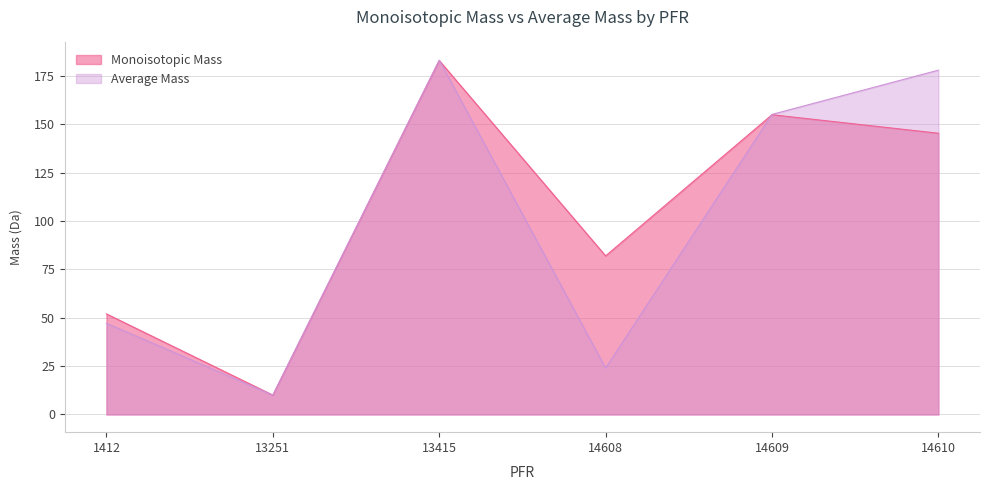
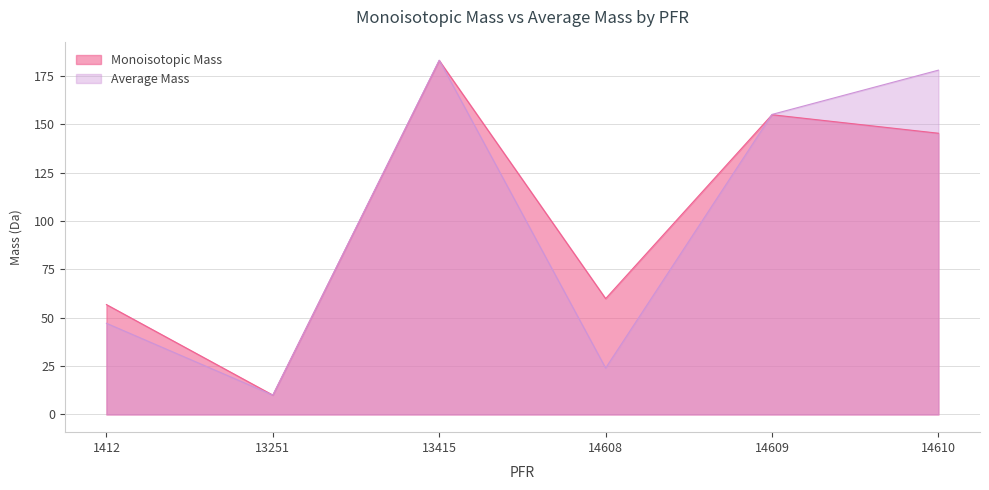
  {
    "Monoisotopic Mass": {
-     "1412": 52,
-     "14608": 82,
+     "1412": 57,
+     "14608": 60,
      "14610": 145
    },
    "Average Mass": {
      "1412": 47,
      "14608": 24,
      "14610": 178
    }
  }
